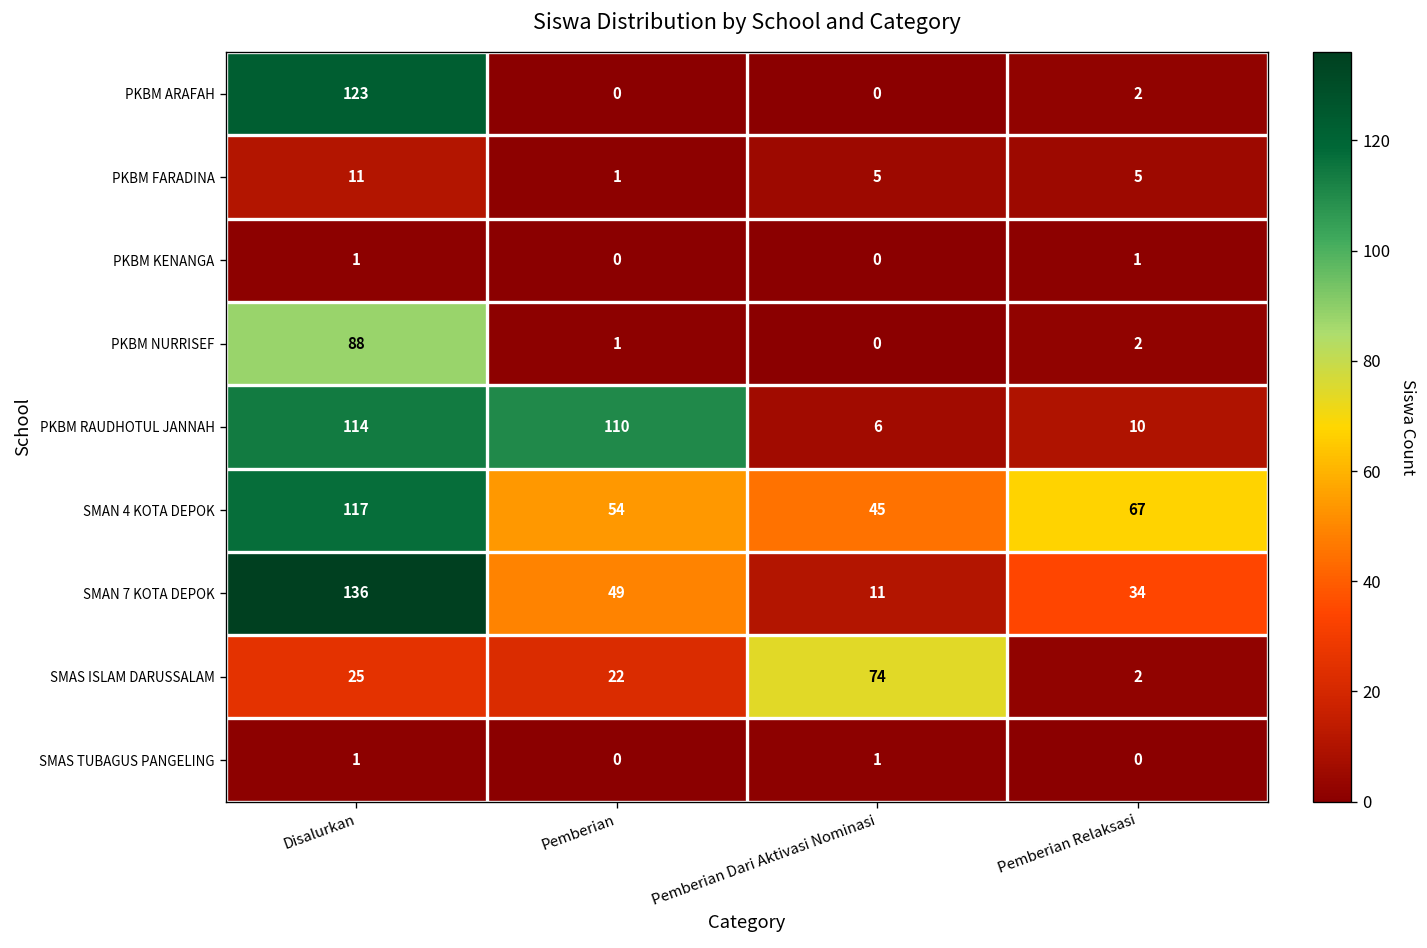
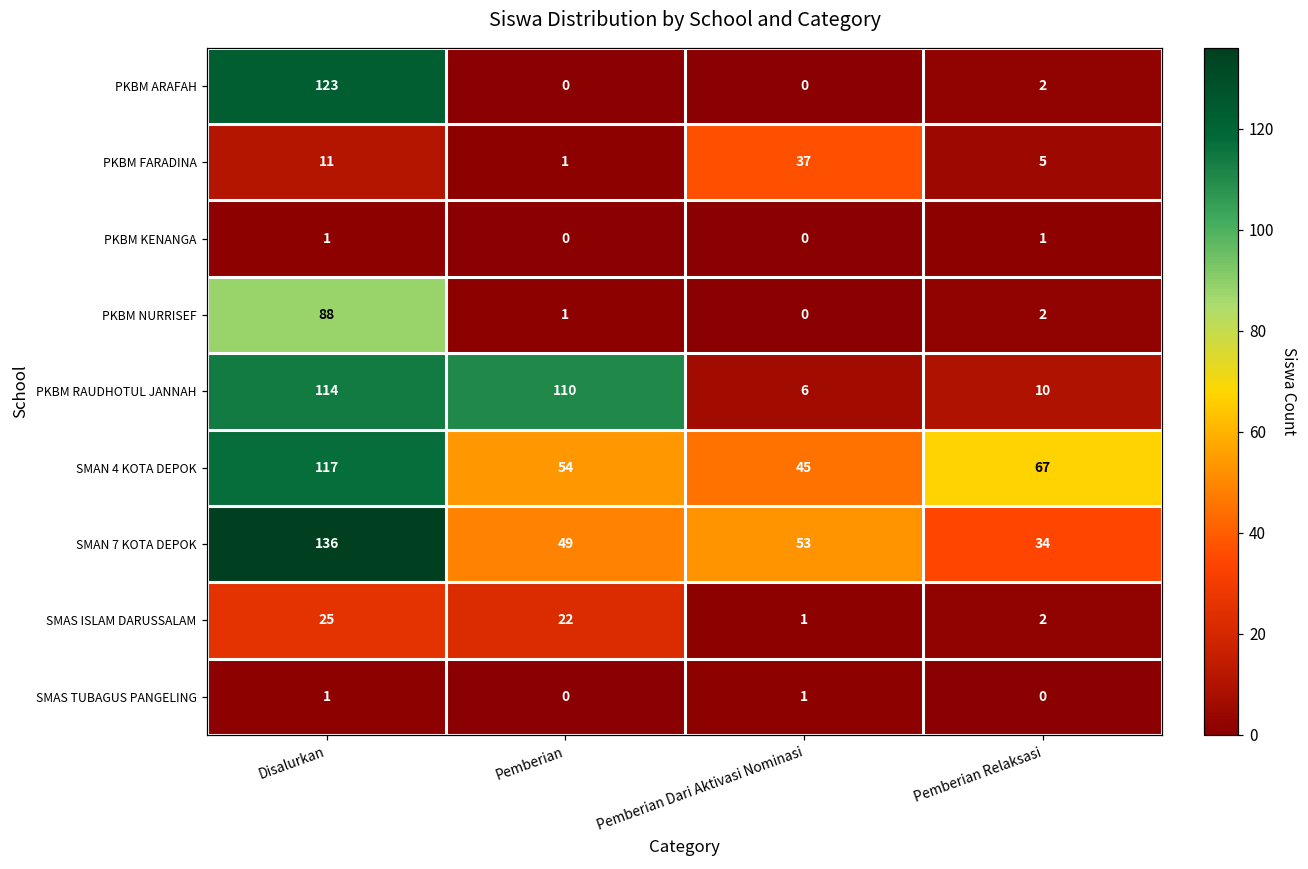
  {
    "PKBM ARAFAH": {
      "Disalurkan": 123,
      "Pemberian": 0,
      "Pemberian Dari Aktivasi Nominasi": 0,
      "Pemberian Relaksasi": 2
    },
    "PKBM FARADINA": {
      "Disalurkan": 11,
      "Pemberian": 1,
-     "Pemberian Dari Aktivasi Nominasi": 5,
+     "Pemberian Dari Aktivasi Nominasi": 37,
      "Pemberian Relaksasi": 5
    },
    "PKBM KENANGA": {
      "Disalurkan": 1,
      "Pemberian": 0,
      "Pemberian Dari Aktivasi Nominasi": 0,
      "Pemberian Relaksasi": 1
    },
    "PKBM NURRISEF": {
      "Disalurkan": 88,
      "Pemberian": 1,
      "Pemberian Dari Aktivasi Nominasi": 0,
      "Pemberian Relaksasi": 2
    },
    "PKBM RAUDHOTUL JANNAH": {
      "Disalurkan": 114,
      "Pemberian": 110,
      "Pemberian Dari Aktivasi Nominasi": 6,
      "Pemberian Relaksasi": 10
    },
    "SMAN 4 KOTA DEPOK": {
      "Disalurkan": 117,
      "Pemberian": 54,
      "Pemberian Dari Aktivasi Nominasi": 45,
      "Pemberian Relaksasi": 67
    },
    "SMAN 7 KOTA DEPOK": {
      "Disalurkan": 136,
      "Pemberian": 49,
-     "Pemberian Dari Aktivasi Nominasi": 11,
+     "Pemberian Dari Aktivasi Nominasi": 53,
      "Pemberian Relaksasi": 34
    },
    "SMAS ISLAM DARUSSALAM": {
      "Disalurkan": 25,
      "Pemberian": 22,
-     "Pemberian Dari Aktivasi Nominasi": 74,
+     "Pemberian Dari Aktivasi Nominasi": 1,
      "Pemberian Relaksasi": 2
    },
    "SMAS TUBAGUS PANGELING": {
      "Disalurkan": 1,
      "Pemberian": 0,
      "Pemberian Dari Aktivasi Nominasi": 1,
      "Pemberian Relaksasi": 0
    }
  }
